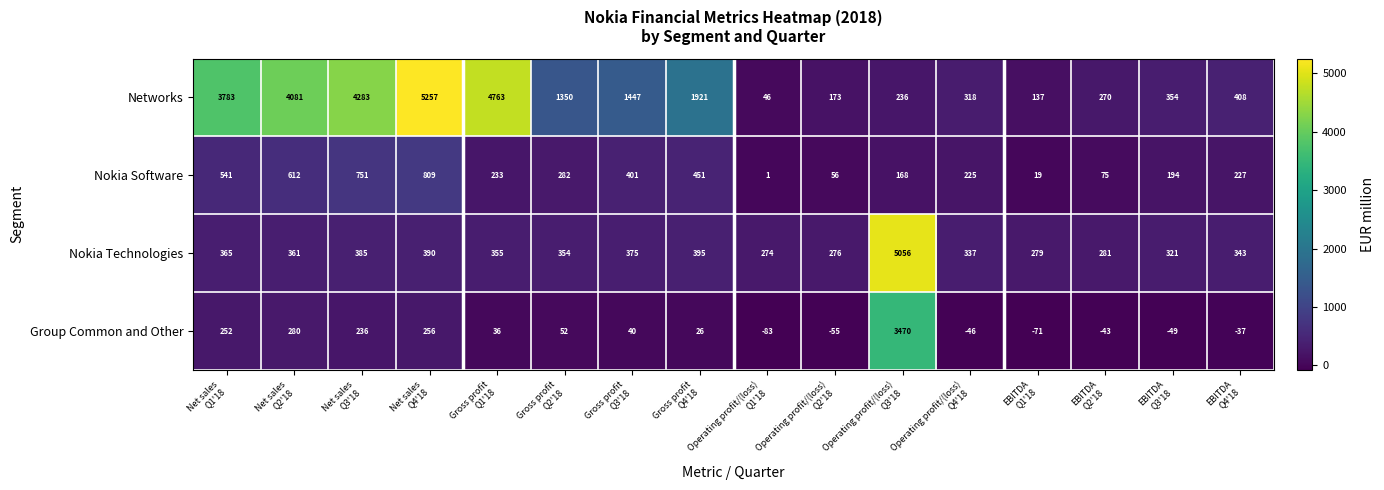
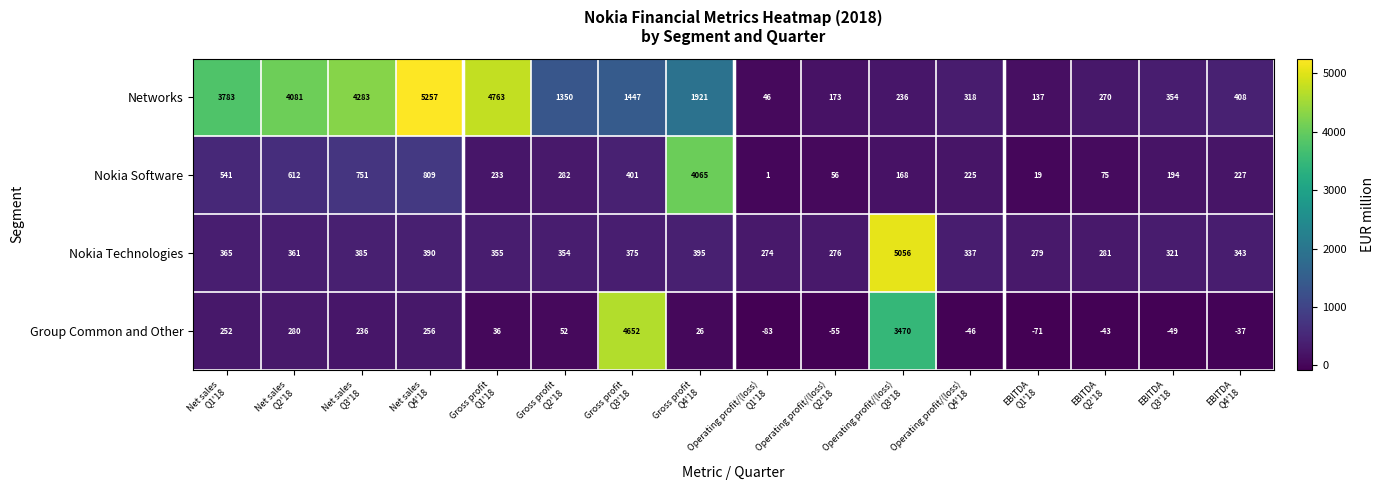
  {
    "Networks": {
      "Net sales Q1'18": 3783,
      "Net sales Q2'18": 4081,
      "Net sales Q3'18": 4283,
      "Net sales Q4'18": 5257,
      "Gross profit Q1'18": 4763,
      "Gross profit Q2'18": 1350,
      "Gross profit Q3'18": 1447,
      "Gross profit Q4'18": 1921,
      "Operating profit/(loss) Q1'18": 46,
      "Operating profit/(loss) Q2'18": 173,
      "Operating profit/(loss) Q3'18": 236,
      "Operating profit/(loss) Q4'18": 318,
      "EBITDA Q1'18": 137,
      "EBITDA Q2'18": 270,
      "EBITDA Q3'18": 354,
      "EBITDA Q4'18": 408
    },
    "Nokia Software": {
      "Net sales Q1'18": 541,
      "Net sales Q2'18": 612,
      "Net sales Q3'18": 751,
      "Net sales Q4'18": 809,
      "Gross profit Q1'18": 233,
      "Gross profit Q2'18": 282,
      "Gross profit Q3'18": 401,
-     "Gross profit Q4'18": 451,
+     "Gross profit Q4'18": 4065,
      "Operating profit/(loss) Q1'18": 1,
      "Operating profit/(loss) Q2'18": 56,
      "Operating profit/(loss) Q3'18": 168,
      "Operating profit/(loss) Q4'18": 225,
      "EBITDA Q1'18": 19,
      "EBITDA Q2'18": 75,
      "EBITDA Q3'18": 194,
      "EBITDA Q4'18": 227
    },
    "Nokia Technologies": {
      "Net sales Q1'18": 365,
      "Net sales Q2'18": 361,
      "Net sales Q3'18": 385,
      "Net sales Q4'18": 390,
      "Gross profit Q1'18": 355,
      "Gross profit Q2'18": 354,
      "Gross profit Q3'18": 375,
      "Gross profit Q4'18": 395,
      "Operating profit/(loss) Q1'18": 274,
      "Operating profit/(loss) Q2'18": 276,
      "Operating profit/(loss) Q3'18": 5056,
      "Operating profit/(loss) Q4'18": 337,
      "EBITDA Q1'18": 279,
      "EBITDA Q2'18": 281,
      "EBITDA Q3'18": 321,
      "EBITDA Q4'18": 343
    },
    "Group Common and Other": {
      "Net sales Q1'18": 252,
      "Net sales Q2'18": 280,
      "Net sales Q3'18": 236,
      "Net sales Q4'18": 256,
      "Gross profit Q1'18": 36,
      "Gross profit Q2'18": 52,
-     "Gross profit Q3'18": 40,
+     "Gross profit Q3'18": 4652,
      "Gross profit Q4'18": 26,
      "Operating profit/(loss) Q1'18": -83,
      "Operating profit/(loss) Q2'18": -55,
      "Operating profit/(loss) Q3'18": 3470,
      "Operating profit/(loss) Q4'18": -46,
      "EBITDA Q1'18": -71,
      "EBITDA Q2'18": -43,
      "EBITDA Q3'18": -49,
      "EBITDA Q4'18": -37
    }
  }
